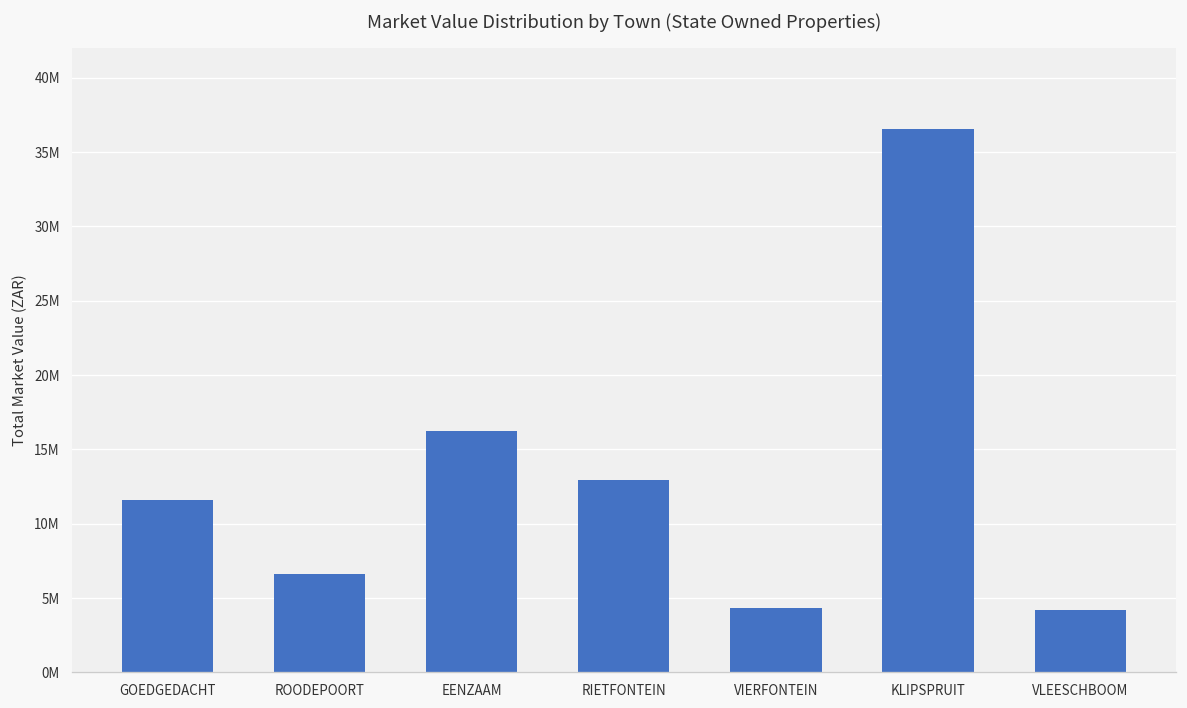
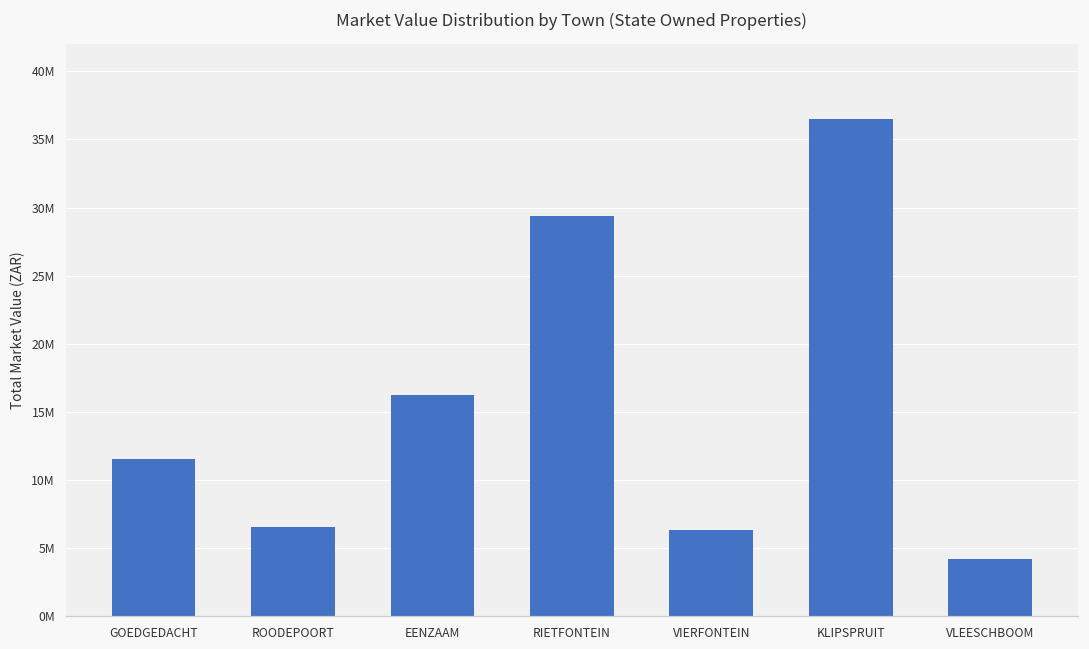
  {
    "GOEDGEDACHT": 11600000,
    "ROODEPOORT": 6600000,
    "EENZAAM": 16200000,
-   "RIETFONTEIN": 12900000,
-   "VIERFONTEIN": 4300000,
+   "RIETFONTEIN": 29300000,
+   "VIERFONTEIN": 6300000,
    "KLIPSPRUIT": 36500000,
    "VLEESCHBOOM": 4200000
  }
